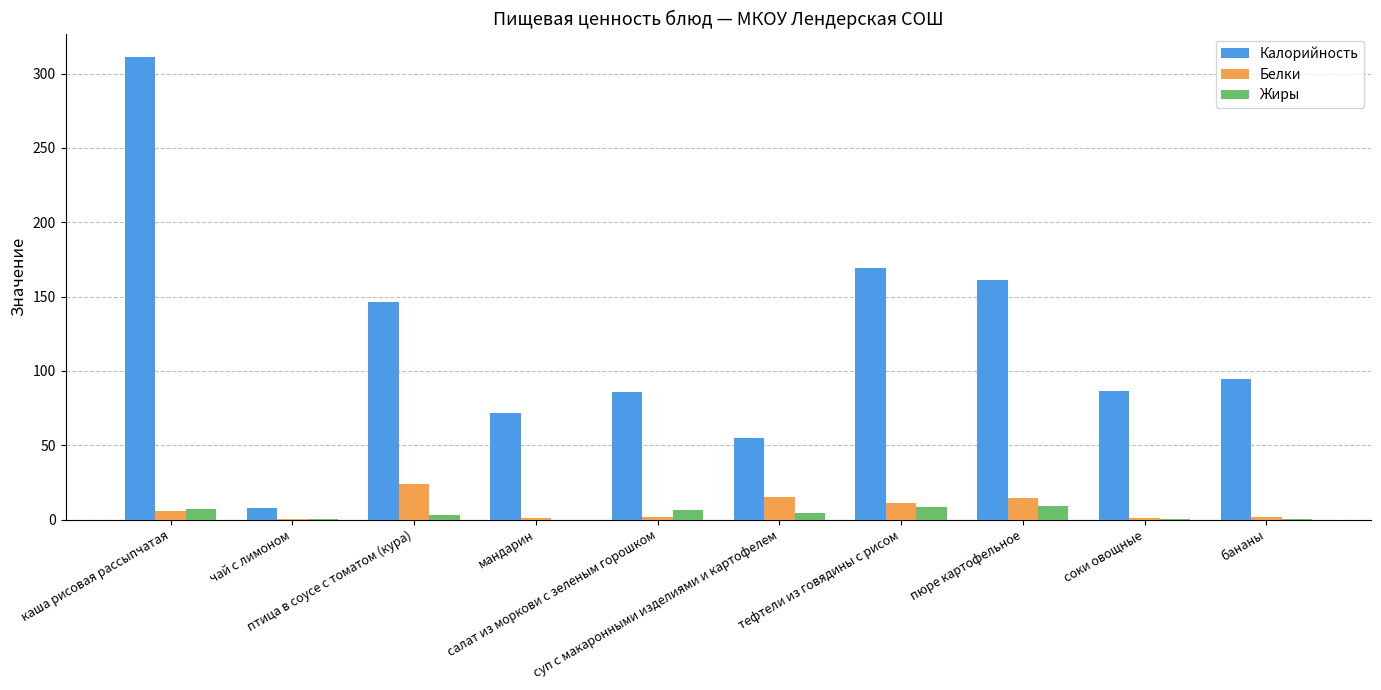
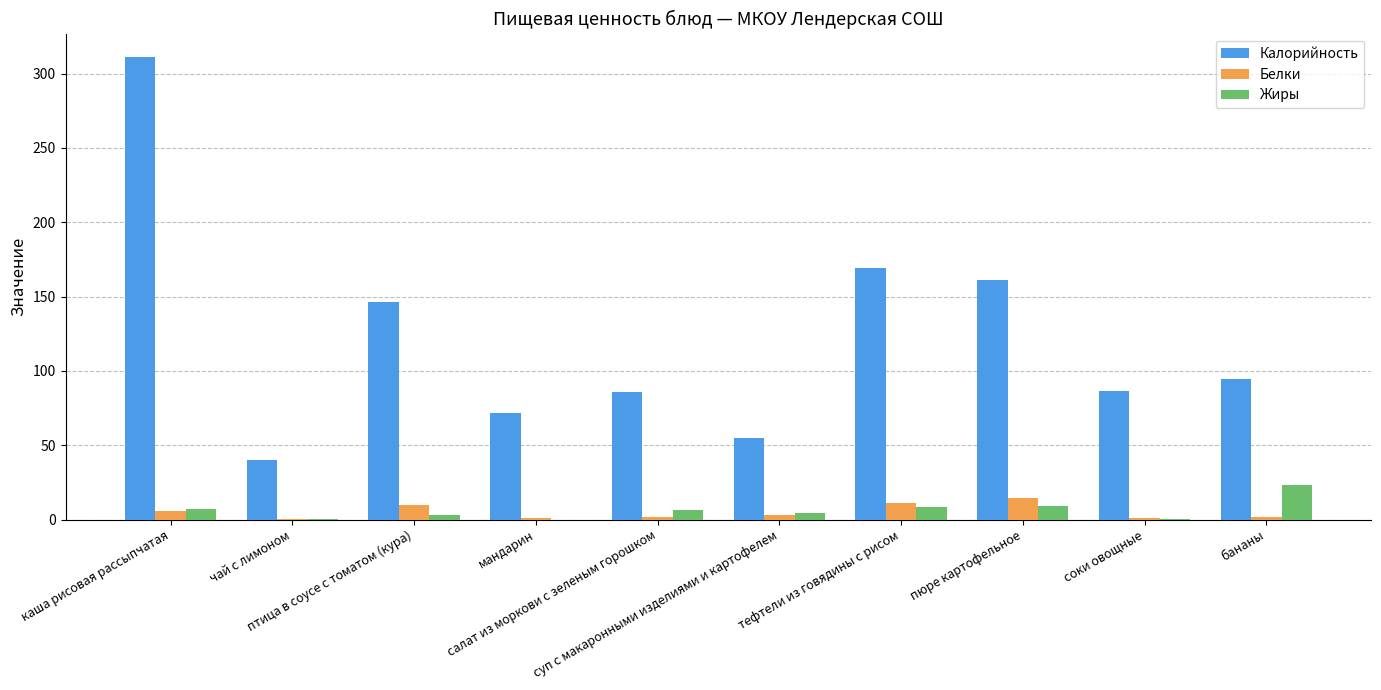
  {
    "Калорийность": {
      "каша рисовая рассыпчатая": 311,
-     "чай с лимоном": 8,
+     "чай с лимоном": 40,
      "птица в соусе с томатом (кура)": 146,
      "мандарин": 72,
      "салат из моркови с зеленым горошком": 86,
      "суп с макаронными изделиями и картофелем": 55,
      "тефтели из говядины с рисом": 169,
      "пюре картофельное": 161,
      "соки овощные": 87,
      "бананы": 95
    },
    "Белки": {
      "каша рисовая рассыпчатая": 6,
-     "птица в соусе с томатом (кура)": 24,
+     "птица в соусе с томатом (кура)": 10,
      "салат из моркови с зеленым горошком": 2,
-     "суп с макаронными изделиями и картофелем": 15,
+     "суп с макаронными изделиями и картофелем": 3,
      "тефтели из говядины с рисом": 11,
      "пюре картофельное": 14
    },
    "Жиры": {
      "каша рисовая рассыпчатая": 7,
      "птица в соусе с томатом (кура)": 3,
      "мандарин": 0,
      "салат из моркови с зеленым горошком": 6,
      "суп с макаронными изделиями и картофелем": 4,
      "тефтели из говядины с рисом": 8,
      "пюре картофельное": 9,
-     "бананы": 1
+     "бананы": 24
    }
  }
